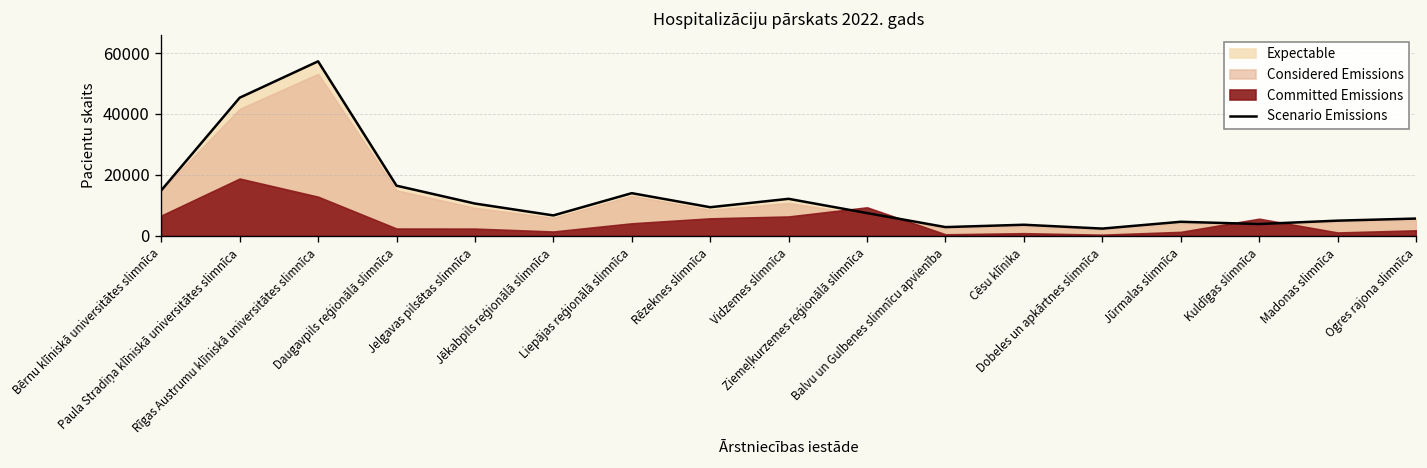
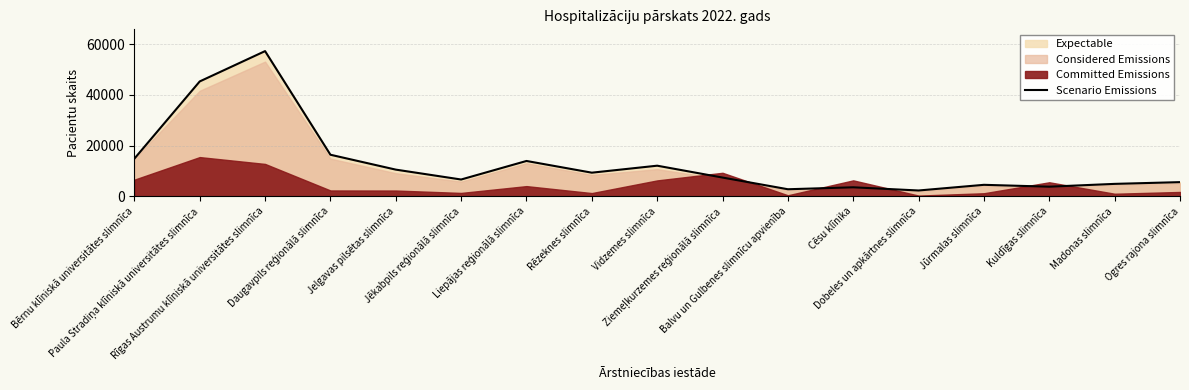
  {
    "Committed Emissions": {
      "Bērnu klīniskā universitātes slimnīca": 7000,
-     "Paula Stradiņa klīniskā universitātes slimnīca": 19000,
+     "Paula Stradiņa klīniskā universitātes slimnīca": 15000,
      "Rīgas Austrumu klīniskā universitātes slimnīca": 13000,
      "Daugavpils reģionālā slimnīca": 2000,
      "Jelgavas pilsētas slimnīca": 2000,
      "Jēkabpils reģionālā slimnīca": 1000,
      "Liepājas reģionālā slimnīca": 4000,
-     "Rēzeknes slimnīca": 6000,
+     "Rēzeknes slimnīca": 1000,
      "Vidzemes slimnīca": 6000,
      "Ziemeļkurzemes reģionālā slimnīca": 9000,
-     "Cēsu klīnika": 1000,
+     "Cēsu klīnika": 6000,
      "Jūrmalas slimnīca": 1000,
      "Kuldīgas slimnīca": 6000,
      "Madonas slimnīca": 1000,
      "Ogres rajona slimnīca": 2000
    }
  }
